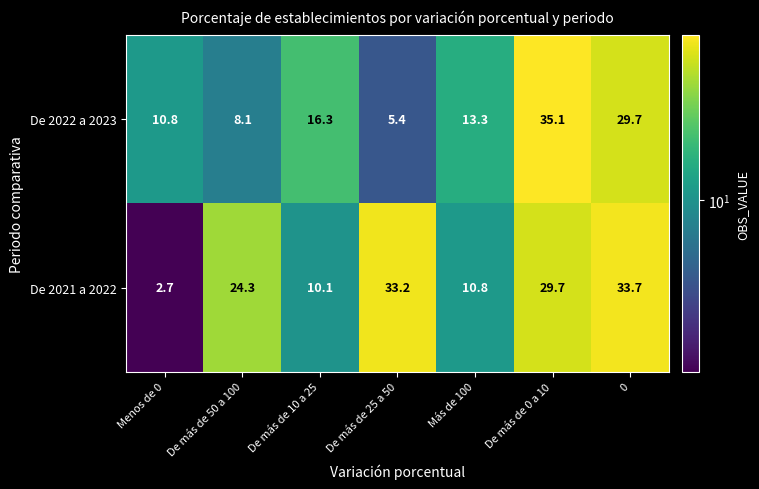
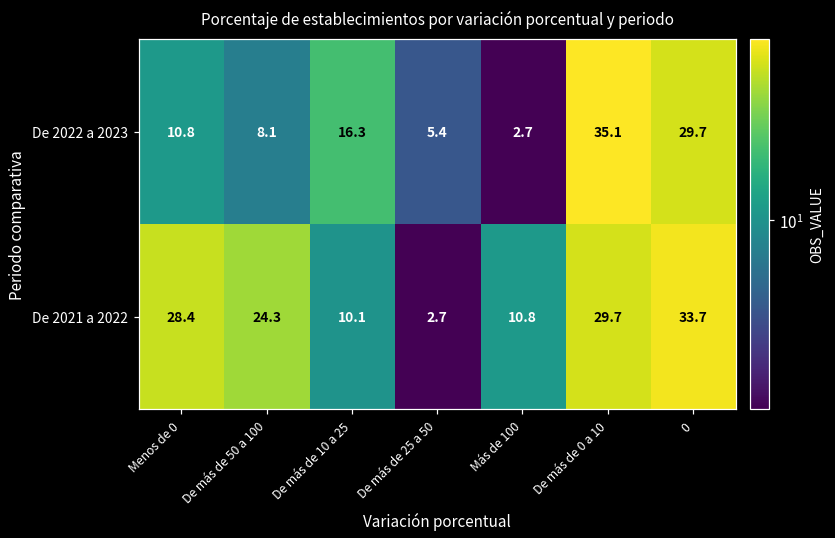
  {
    "De 2022 a 2023": {
      "Menos de 0": 10.8,
      "De más de 50 a 100": 8.1,
      "De más de 10 a 25": 16.3,
      "De más de 25 a 50": 5.4,
-     "Más de 100": 13.3,
+     "Más de 100": 2.7,
      "De más de 0 a 10": 35.1,
      "0": 29.7
    },
    "De 2021 a 2022": {
-     "Menos de 0": 2.7,
+     "Menos de 0": 28.4,
      "De más de 50 a 100": 24.3,
      "De más de 10 a 25": 10.1,
-     "De más de 25 a 50": 33.2,
+     "De más de 25 a 50": 2.7,
      "Más de 100": 10.8,
      "De más de 0 a 10": 29.7,
      "0": 33.7
    }
  }
